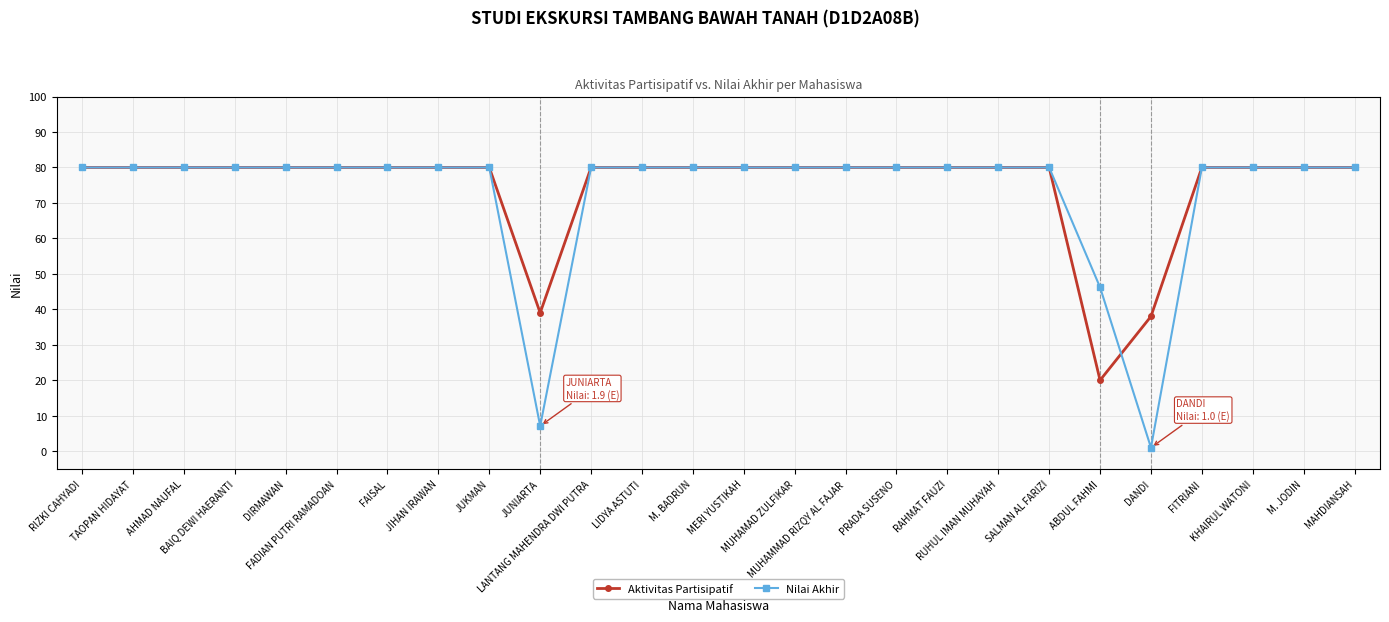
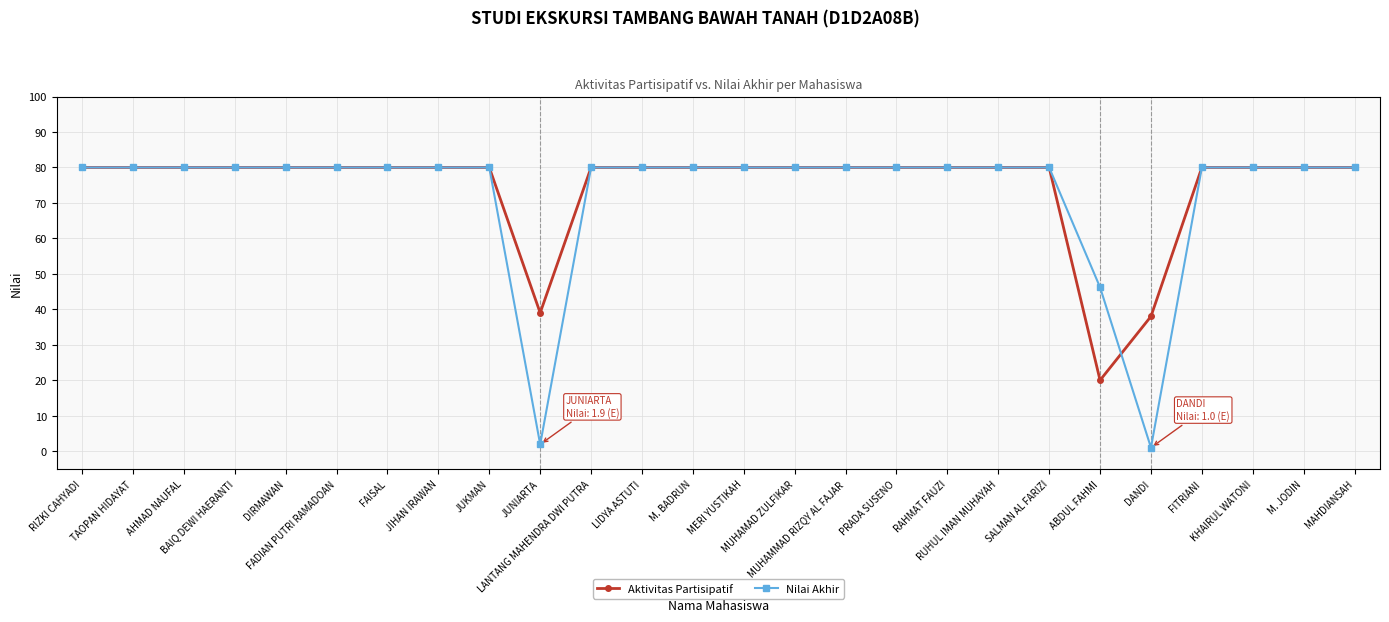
  {
    "Aktivitas Partisipatif": {
      "JUNIARTA": 39,
      "ABDUL FAHMI": 20,
      "DANDI": 38
    },
    "Nilai Akhir": {
-     "JUNIARTA": 7,
+     "JUNIARTA": 2,
      "ABDUL FAHMI": 46
    }
  }
